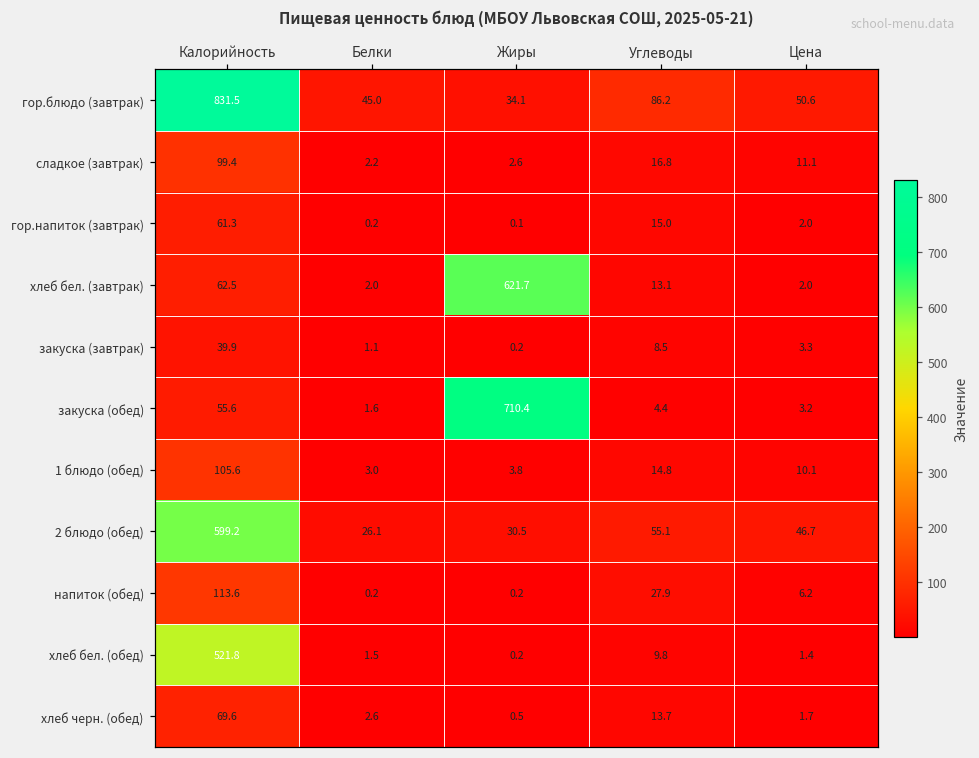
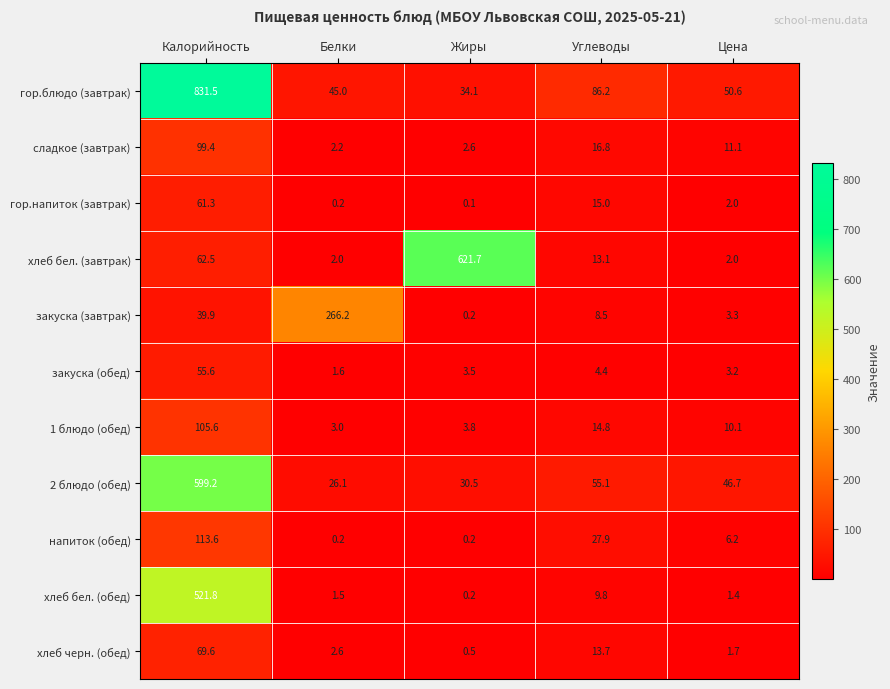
  {
    "гор.блюдо (завтрак)": {
      "Калорийность": 831.5,
      "Белки": 45.0,
      "Жиры": 34.1,
      "Углеводы": 86.2,
      "Цена": 50.6
    },
    "сладкое (завтрак)": {
      "Калорийность": 99.4,
      "Белки": 2.2,
      "Жиры": 2.6,
      "Углеводы": 16.8,
      "Цена": 11.1
    },
    "гор.напиток (завтрак)": {
      "Калорийность": 61.3,
      "Белки": 0.2,
      "Жиры": 0.1,
      "Углеводы": 15.0,
      "Цена": 2.0
    },
    "хлеб бел. (завтрак)": {
      "Калорийность": 62.5,
      "Белки": 2.0,
      "Жиры": 621.7,
      "Углеводы": 13.1,
      "Цена": 2.0
    },
    "закуска (завтрак)": {
      "Калорийность": 39.9,
-     "Белки": 1.1,
+     "Белки": 266.2,
      "Жиры": 0.2,
      "Углеводы": 8.5,
      "Цена": 3.3
    },
    "закуска (обед)": {
      "Калорийность": 55.6,
      "Белки": 1.6,
-     "Жиры": 710.4,
+     "Жиры": 3.5,
      "Углеводы": 4.4,
      "Цена": 3.2
    },
    "1 блюдо (обед)": {
      "Калорийность": 105.6,
      "Белки": 3.0,
      "Жиры": 3.8,
      "Углеводы": 14.8,
      "Цена": 10.1
    },
    "2 блюдо (обед)": {
      "Калорийность": 599.2,
      "Белки": 26.1,
      "Жиры": 30.5,
      "Углеводы": 55.1,
      "Цена": 46.7
    },
    "напиток (обед)": {
      "Калорийность": 113.6,
      "Белки": 0.2,
      "Жиры": 0.2,
      "Углеводы": 27.9,
      "Цена": 6.2
    },
    "хлеб бел. (обед)": {
      "Калорийность": 521.8,
      "Белки": 1.5,
      "Жиры": 0.2,
      "Углеводы": 9.8,
      "Цена": 1.4
    },
    "хлеб черн. (обед)": {
      "Калорийность": 69.6,
      "Белки": 2.6,
      "Жиры": 0.5,
      "Углеводы": 13.7,
      "Цена": 1.7
    }
  }
